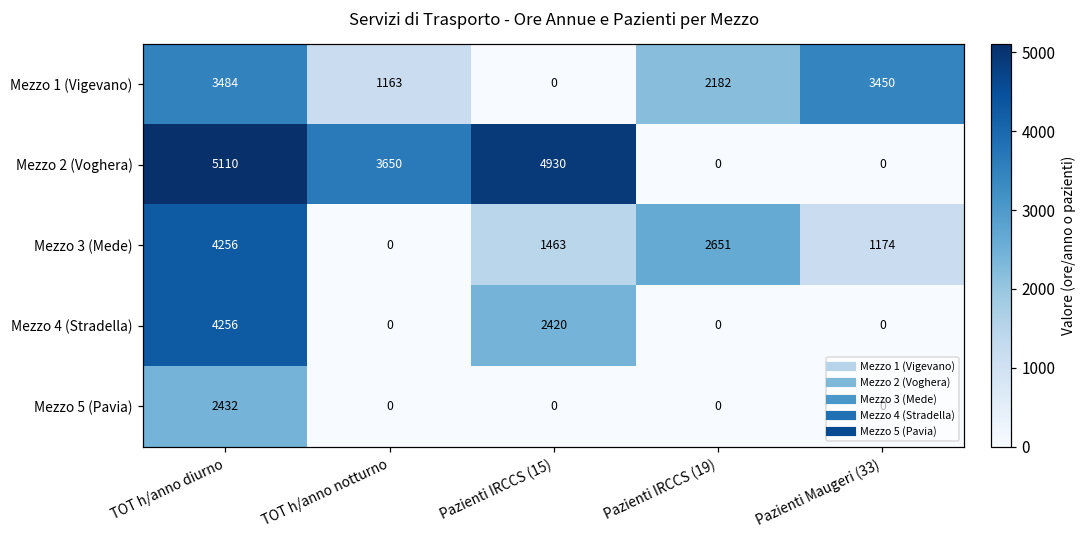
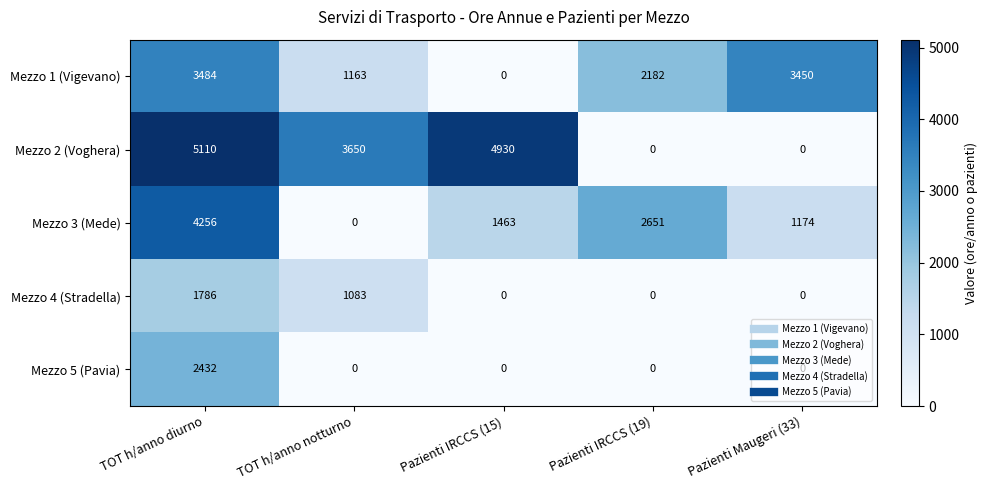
  {
    "Mezzo 1 (Vigevano)": {
      "TOT h/anno diurno": 3484,
      "TOT h/anno notturno": 1163,
      "Pazienti IRCCS (15)": 0,
      "Pazienti IRCCS (19)": 2182,
      "Pazienti Maugeri (33)": 3450
    },
    "Mezzo 2 (Voghera)": {
      "TOT h/anno diurno": 5110,
      "TOT h/anno notturno": 3650,
      "Pazienti IRCCS (15)": 4930,
      "Pazienti IRCCS (19)": 0,
      "Pazienti Maugeri (33)": 0
    },
    "Mezzo 3 (Mede)": {
      "TOT h/anno diurno": 4256,
      "TOT h/anno notturno": 0,
      "Pazienti IRCCS (15)": 1463,
      "Pazienti IRCCS (19)": 2651,
      "Pazienti Maugeri (33)": 1174
    },
    "Mezzo 4 (Stradella)": {
-     "TOT h/anno diurno": 4256,
-     "TOT h/anno notturno": 0,
-     "Pazienti IRCCS (15)": 2420,
+     "TOT h/anno diurno": 1786,
+     "TOT h/anno notturno": 1083,
+     "Pazienti IRCCS (15)": 0,
      "Pazienti IRCCS (19)": 0,
      "Pazienti Maugeri (33)": 0
    },
    "Mezzo 5 (Pavia)": {
      "TOT h/anno diurno": 2432,
      "TOT h/anno notturno": 0,
      "Pazienti IRCCS (15)": 0,
      "Pazienti IRCCS (19)": 0
    }
  }
